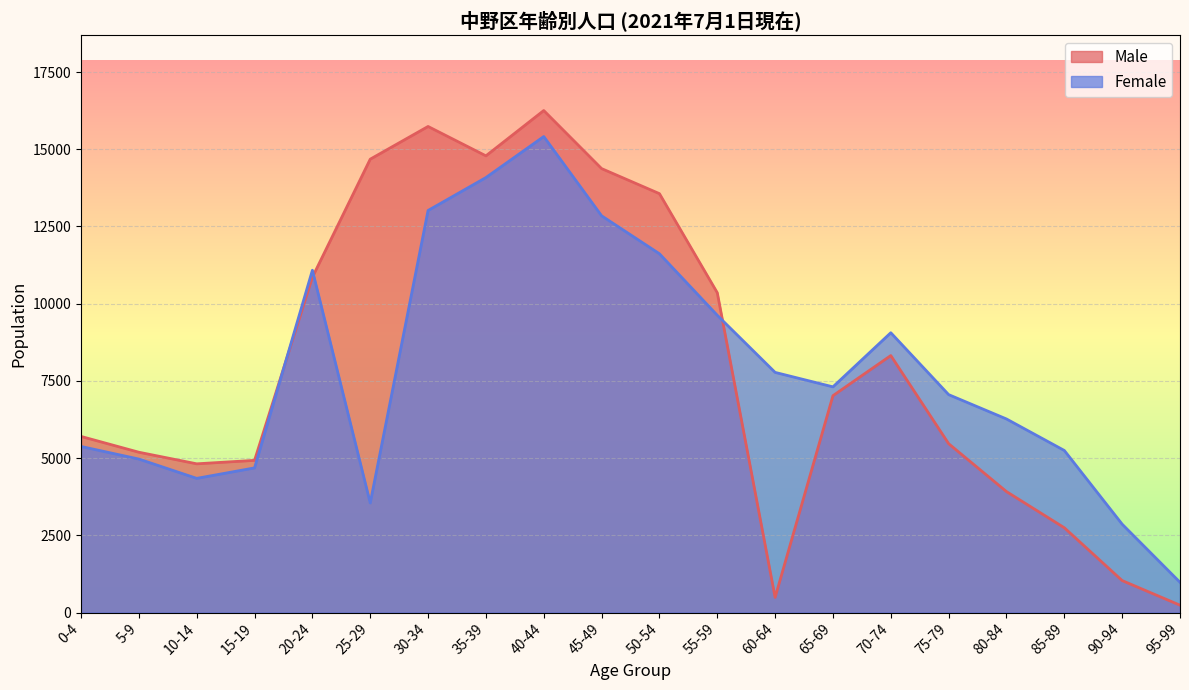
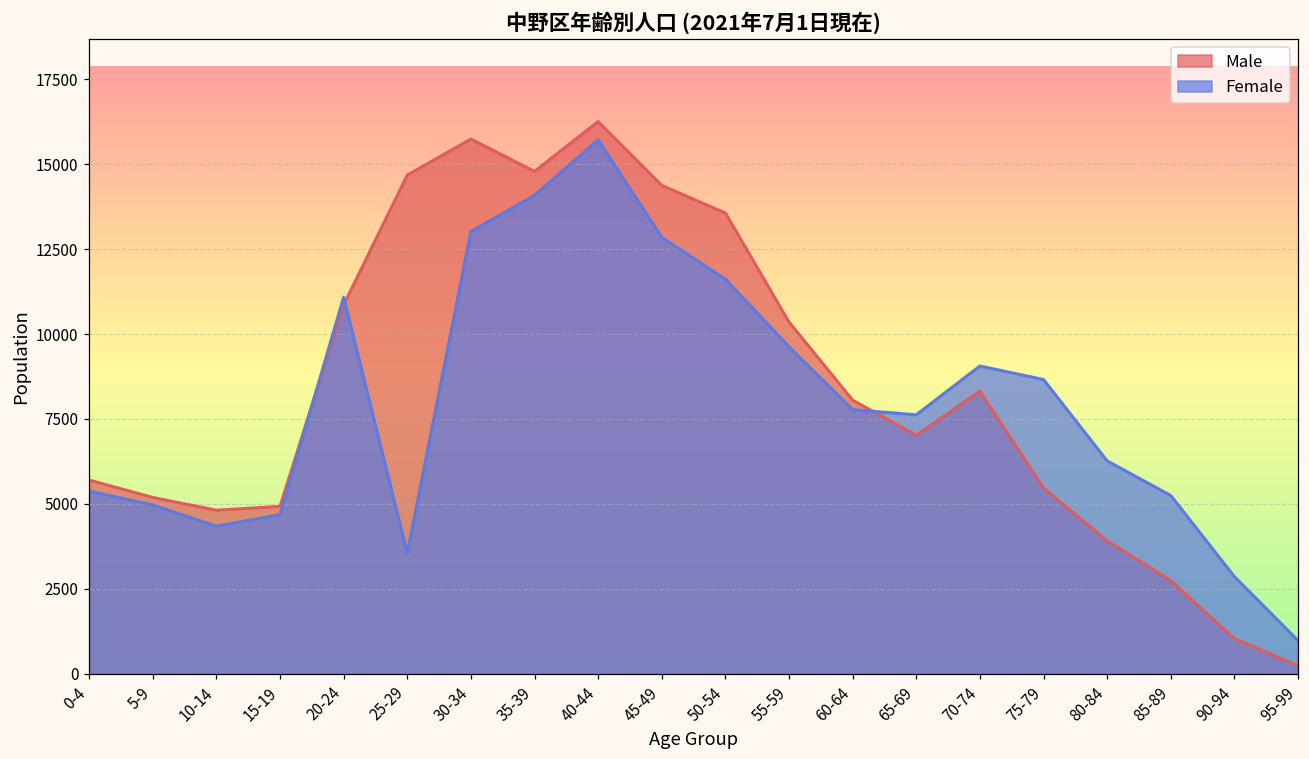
  {
    "Male": {
      "0-4": 5700,
      "5-9": 5200,
      "10-14": 4800,
      "15-19": 4900,
      "20-24": 10900,
      "25-29": 14700,
      "30-34": 15700,
      "35-39": 14800,
      "40-44": 16300,
      "45-49": 14400,
      "50-54": 13600,
      "55-59": 10400,
-     "60-64": 500,
+     "60-64": 8100,
      "65-69": 7000,
      "70-74": 8300,
      "75-79": 5500,
      "80-84": 3900,
      "85-89": 2700,
      "90-94": 1000,
      "95-99": 200
    },
    "Female": {
      "0-4": 5400,
      "5-9": 5000,
      "10-14": 4300,
      "15-19": 4700,
      "20-24": 11100,
      "25-29": 3500,
      "30-34": 13000,
      "35-39": 14100,
-     "40-44": 15400,
+     "40-44": 15700,
      "45-49": 12800,
      "50-54": 11600,
      "55-59": 9600,
      "60-64": 7800,
-     "65-69": 7300,
+     "65-69": 7600,
      "70-74": 9100,
-     "75-79": 7100,
+     "75-79": 8700,
      "80-84": 6300,
      "85-89": 5200,
      "90-94": 2900,
      "95-99": 1000
    }
  }
